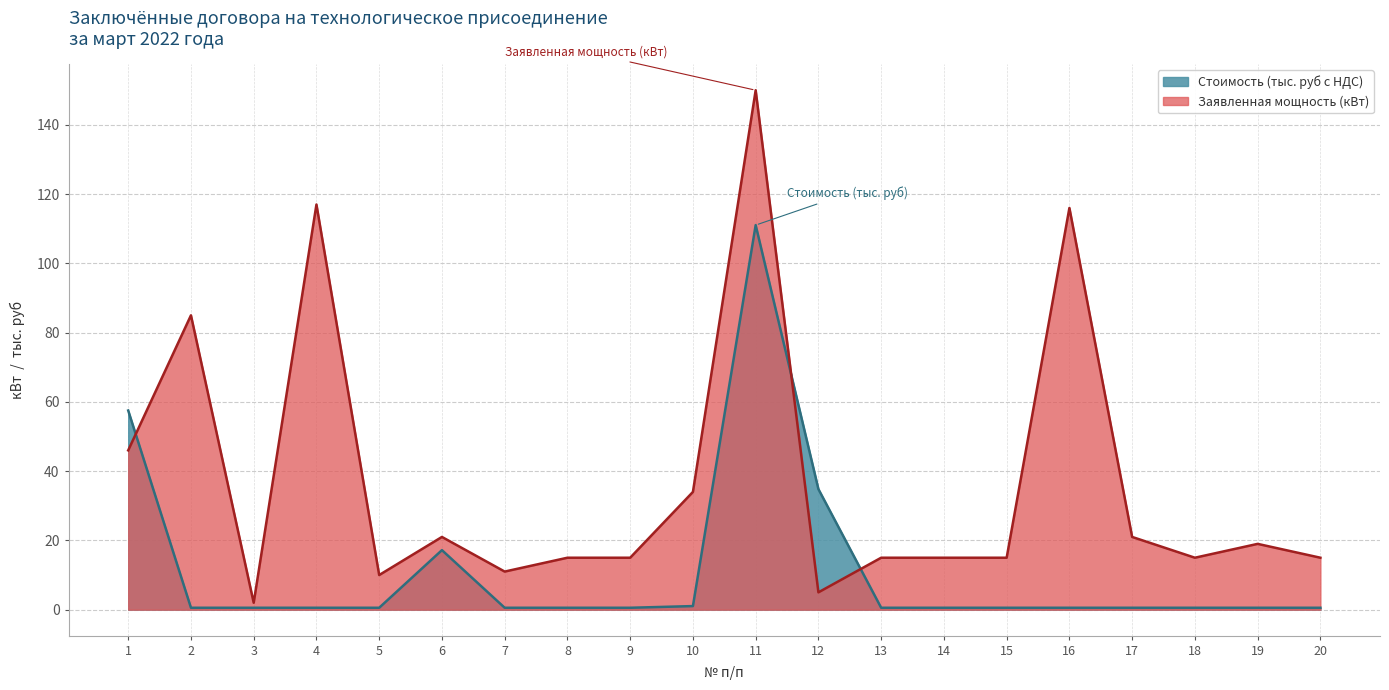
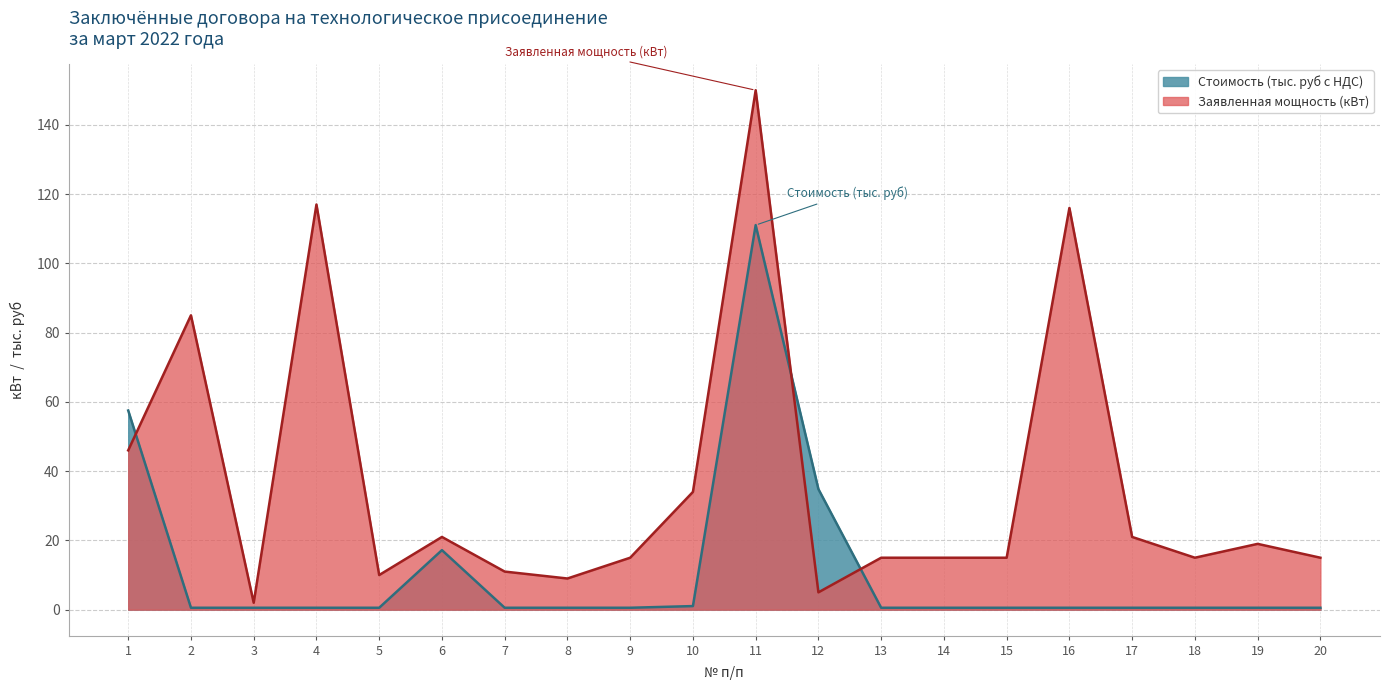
  {
    "Стоимость (тыс. руб с НДС)": {
      "1": 58,
      "2": 1,
      "3": 1,
      "4": 1,
      "5": 1,
      "6": 17,
      "7": 1,
      "8": 1,
      "9": 1,
      "10": 1,
      "11": 111,
      "12": 35,
      "13": 1,
      "14": 1,
      "15": 1,
      "16": 1,
      "17": 1,
      "18": 1,
      "19": 1,
      "20": 1
    },
    "Заявленная мощность (кВт)": {
      "1": 46,
      "2": 85,
      "3": 2,
      "4": 117,
      "5": 10,
      "6": 21,
      "7": 11,
-     "8": 15,
+     "8": 9,
      "9": 15,
      "10": 34,
      "11": 150,
      "12": 5,
      "13": 15,
      "14": 15,
      "15": 15,
      "16": 116,
      "17": 21,
      "18": 15,
      "19": 19,
      "20": 15
    }
  }
